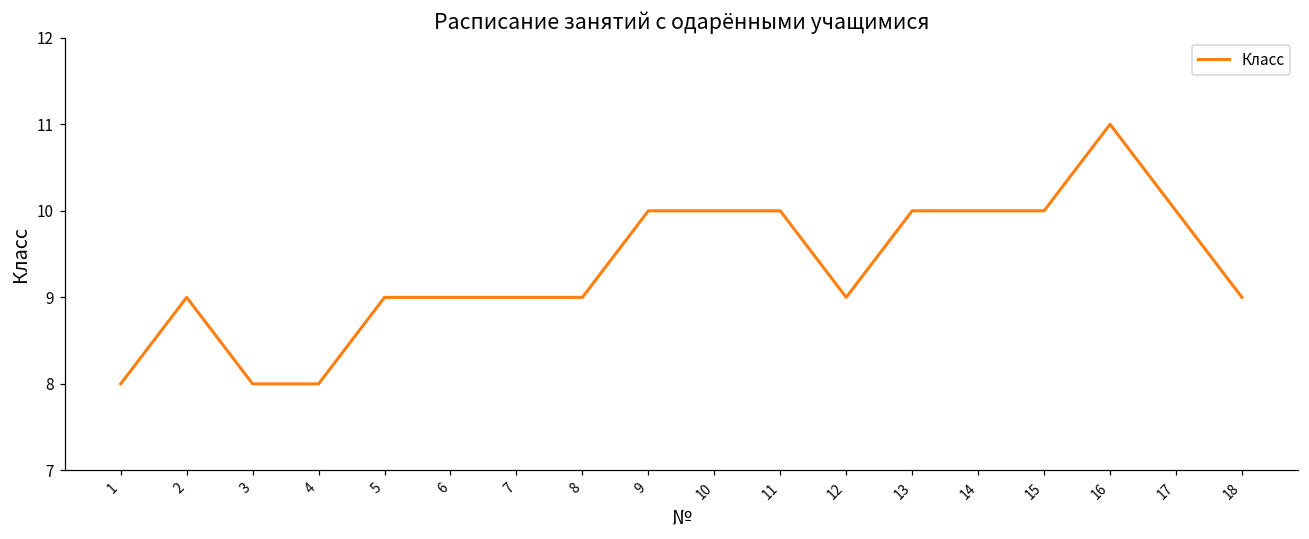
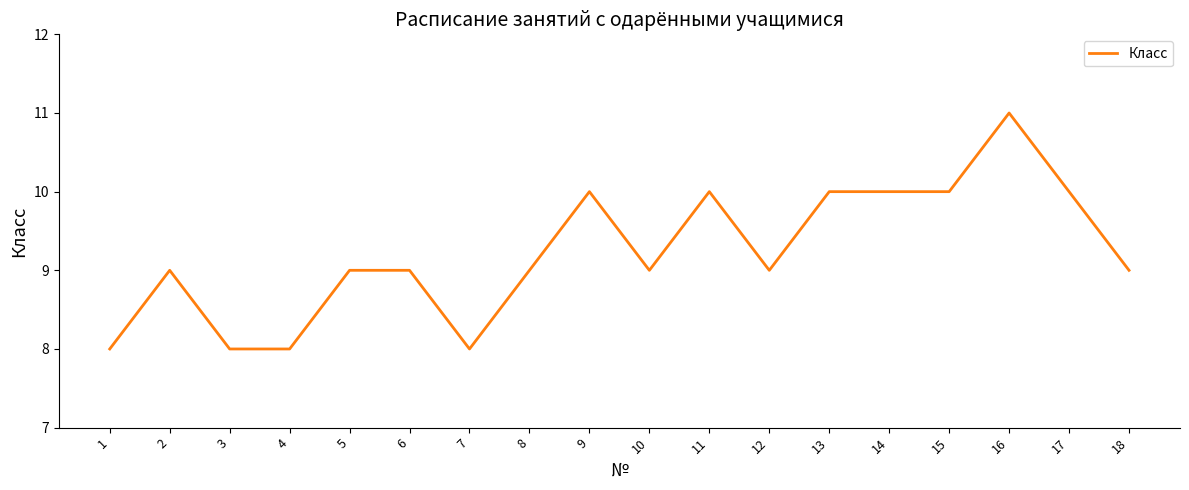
  {
    "1": 8,
    "2": 9,
    "3": 8,
    "4": 8,
    "5": 9,
    "6": 9,
-   "7": 9,
+   "7": 8,
    "8": 9,
    "9": 10,
-   "10": 10,
+   "10": 9,
    "11": 10,
    "12": 9,
    "13": 10,
    "14": 10,
    "15": 10,
    "16": 11,
    "17": 10,
    "18": 9
  }
